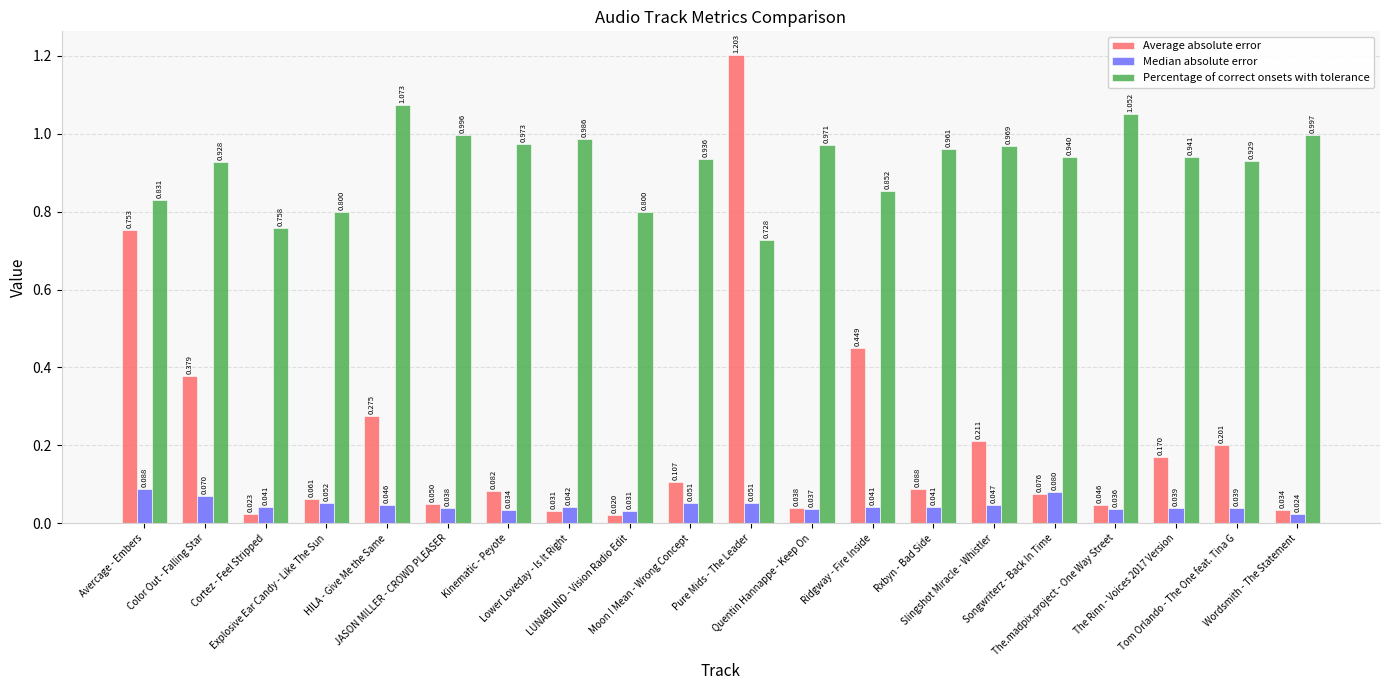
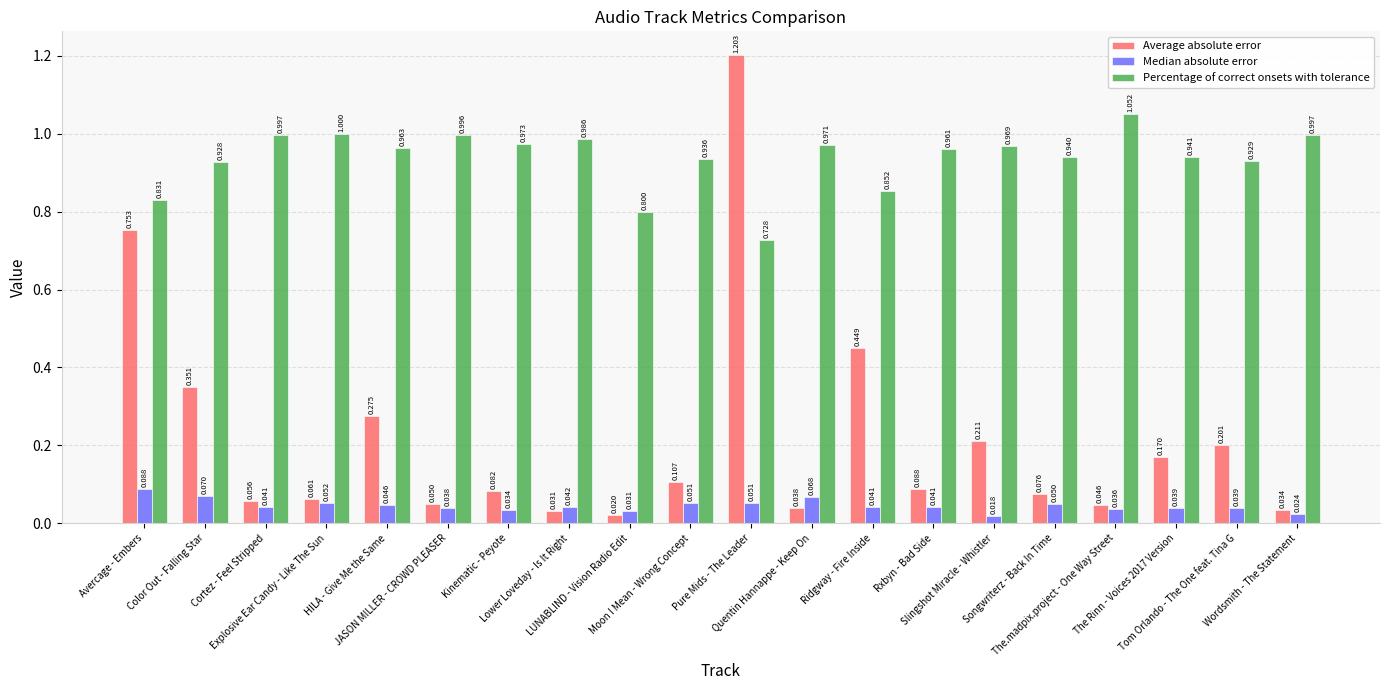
  {
    "Average absolute error": {
      "Avercage - Embers": 0.753,
-     "Color Out - Falling Star": 0.379,
-     "Cortez - Feel Stripped": 0.023,
+     "Color Out - Falling Star": 0.351,
+     "Cortez - Feel Stripped": 0.056,
      "Explosive Ear Candy - Like The Sun": 0.061,
      "HILA - Give Me the Same": 0.275,
      "JASON MILLER - CROWD PLEASER": 0.050,
      "Kinematic - Peyote": 0.082,
      "Lower Loveday - Is It Right": 0.031,
      "LUNABLIND - Vision Radio Edit": 0.020,
      "Moon I Mean - Wrong Concept": 0.107,
      "Pure Mids - The Leader": 1.203,
      "Quentin Hannappe - Keep On": 0.038,
      "Ridgway - Fire Inside": 0.449,
      "Rxbyn - Bad Side": 0.088,
      "Slingshot Miracle - Whistler": 0.211,
      "Songwriterz - Back In Time": 0.076,
      "The.madpix.project - One Way Street": 0.046,
      "The Rinn - Voices 2017 Version": 0.170,
      "Tom Orlando - The One feat. Tina G": 0.201,
      "Wordsmith - The Statement": 0.034
    },
    "Median absolute error": {
      "Avercage - Embers": 0.088,
      "Color Out - Falling Star": 0.070,
      "Cortez - Feel Stripped": 0.041,
      "Explosive Ear Candy - Like The Sun": 0.052,
      "HILA - Give Me the Same": 0.046,
      "JASON MILLER - CROWD PLEASER": 0.038,
      "Kinematic - Peyote": 0.034,
      "Lower Loveday - Is It Right": 0.042,
      "LUNABLIND - Vision Radio Edit": 0.031,
      "Moon I Mean - Wrong Concept": 0.051,
      "Pure Mids - The Leader": 0.051,
-     "Quentin Hannappe - Keep On": 0.037,
+     "Quentin Hannappe - Keep On": 0.068,
      "Ridgway - Fire Inside": 0.041,
      "Rxbyn - Bad Side": 0.041,
-     "Slingshot Miracle - Whistler": 0.047,
-     "Songwriterz - Back In Time": 0.080,
+     "Slingshot Miracle - Whistler": 0.018,
+     "Songwriterz - Back In Time": 0.050,
      "The.madpix.project - One Way Street": 0.036,
      "The Rinn - Voices 2017 Version": 0.039,
      "Tom Orlando - The One feat. Tina G": 0.039,
      "Wordsmith - The Statement": 0.024
    },
    "Percentage of correct onsets with tolerance": {
      "Avercage - Embers": 0.831,
      "Color Out - Falling Star": 0.928,
-     "Cortez - Feel Stripped": 0.758,
-     "Explosive Ear Candy - Like The Sun": 0.800,
-     "HILA - Give Me the Same": 1.073,
+     "Cortez - Feel Stripped": 0.997,
+     "Explosive Ear Candy - Like The Sun": 1.000,
+     "HILA - Give Me the Same": 0.963,
      "JASON MILLER - CROWD PLEASER": 0.996,
      "Kinematic - Peyote": 0.973,
      "Lower Loveday - Is It Right": 0.986,
      "LUNABLIND - Vision Radio Edit": 0.800,
      "Moon I Mean - Wrong Concept": 0.936,
      "Pure Mids - The Leader": 0.728,
      "Quentin Hannappe - Keep On": 0.971,
      "Ridgway - Fire Inside": 0.852,
      "Rxbyn - Bad Side": 0.961,
      "Slingshot Miracle - Whistler": 0.969,
      "Songwriterz - Back In Time": 0.940,
      "The.madpix.project - One Way Street": 1.052,
      "The Rinn - Voices 2017 Version": 0.941,
      "Tom Orlando - The One feat. Tina G": 0.929,
      "Wordsmith - The Statement": 0.997
    }
  }
